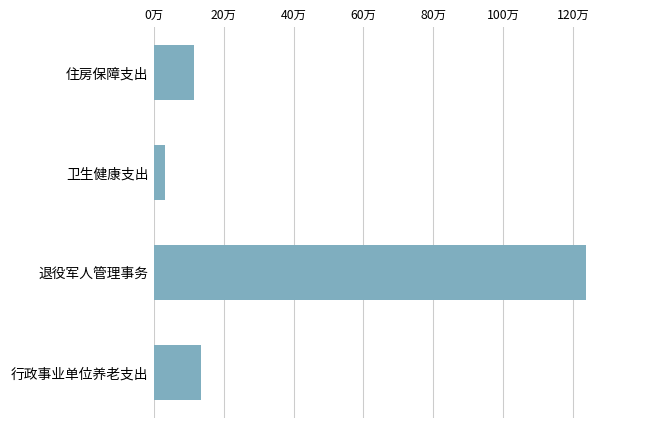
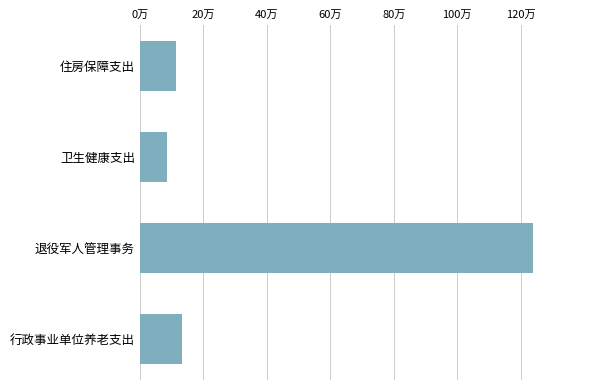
  {
    "住房保障支出": "11万",
-   "卫生健康支出": "3万",
+   "卫生健康支出": "8万",
    "退役军人管理事务": "124万",
    "行政事业单位养老支出": "13万"
  }
